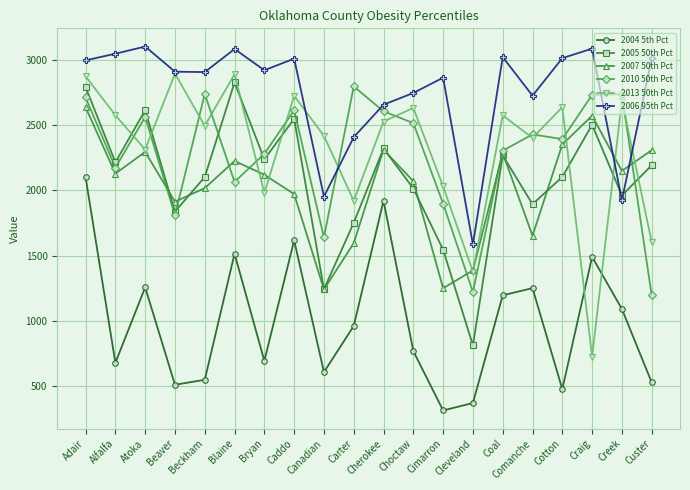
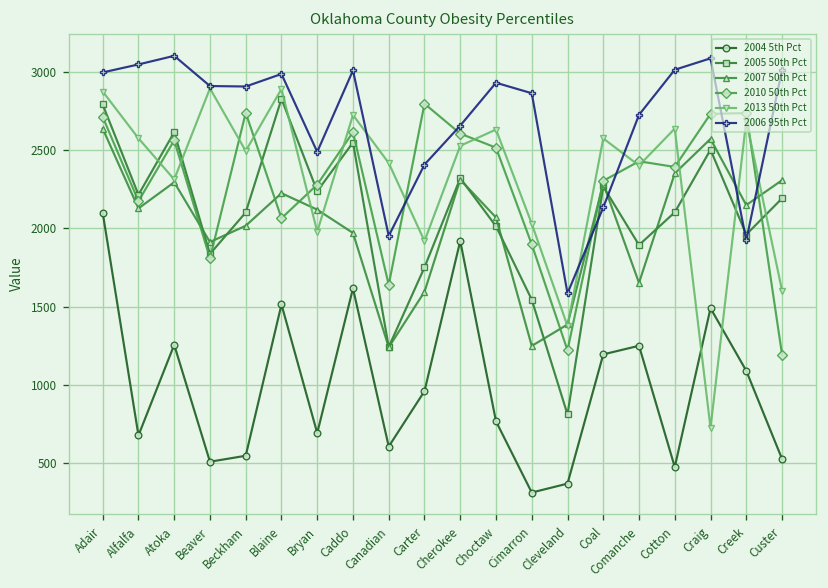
  {
    "2006 95th Pct": {
      "Adair": 3000,
      "Alfalfa": 3050,
      "Atoka": 3100,
      "Beckham": 2910,
-     "Blaine": 3080,
-     "Bryan": 2920,
+     "Blaine": 2990,
+     "Bryan": 2490,
      "Caddo": 3010,
      "Canadian": 1950,
      "Carter": 2410,
      "Cherokee": 2660,
-     "Choctaw": 2750,
+     "Choctaw": 2930,
      "Cimarron": 2860,
      "Cleveland": 1590,
-     "Coal": 3020,
+     "Coal": 2130,
      "Comanche": 2730,
      "Cotton": 3010,
      "Craig": 3090,
      "Creek": 1920
    }
  }
